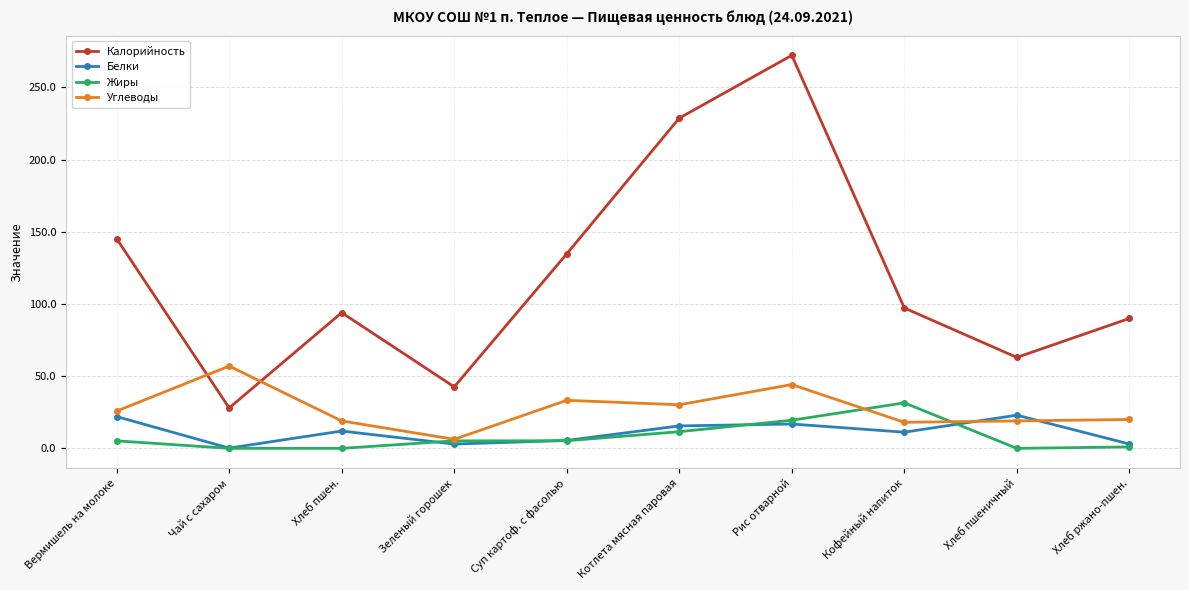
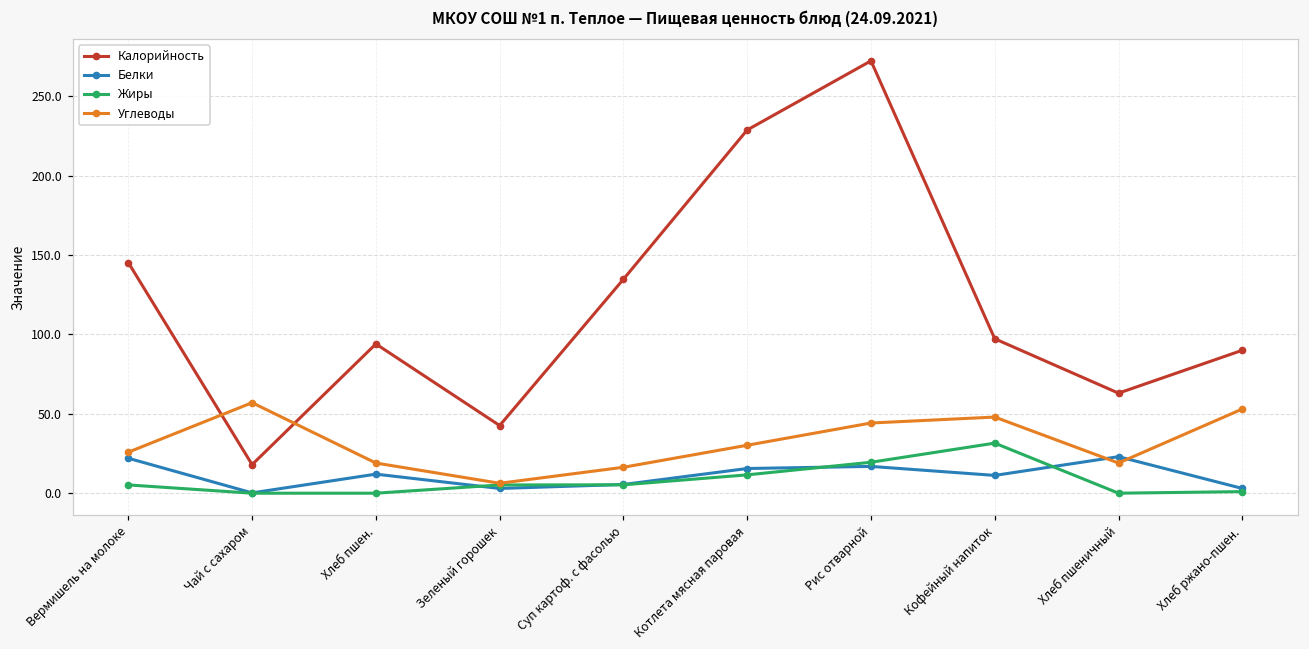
  {
    "Калорийность": {
      "Вермишель на молоке": 145,
-     "Чай с сахаром": 28,
+     "Чай с сахаром": 18,
      "Хлеб пшен.": 94,
      "Зеленый горошек": 43,
      "Суп картоф. с фасолью": 135,
      "Котлета мясная паровая": 229,
      "Рис отварной": 272,
      "Кофейный напиток": 97,
      "Хлеб пшеничный": 63,
      "Хлеб ржано-пшен.": 90
    },
    "Белки": {
      "Вермишель на молоке": 22,
      "Хлеб пшен.": 12,
      "Зеленый горошек": 3,
      "Котлета мясная паровая": 16,
      "Рис отварной": 17,
      "Кофейный напиток": 11,
      "Хлеб пшеничный": 23,
      "Хлеб ржано-пшен.": 3
    },
    "Жиры": {
      "Вермишель на молоке": 5,
      "Хлеб пшен.": 0,
      "Котлета мясная паровая": 12,
      "Рис отварной": 19,
      "Кофейный напиток": 32,
      "Хлеб пшеничный": 0,
      "Хлеб ржано-пшен.": 1
    },
    "Углеводы": {
      "Вермишель на молоке": 26,
      "Чай с сахаром": 57,
      "Хлеб пшен.": 19,
-     "Суп картоф. с фасолью": 33,
+     "Суп картоф. с фасолью": 16,
      "Котлета мясная паровая": 30,
      "Рис отварной": 44,
-     "Кофейный напиток": 18,
+     "Кофейный напиток": 48,
      "Хлеб пшеничный": 19,
-     "Хлеб ржано-пшен.": 20
+     "Хлеб ржано-пшен.": 53
    }
  }
